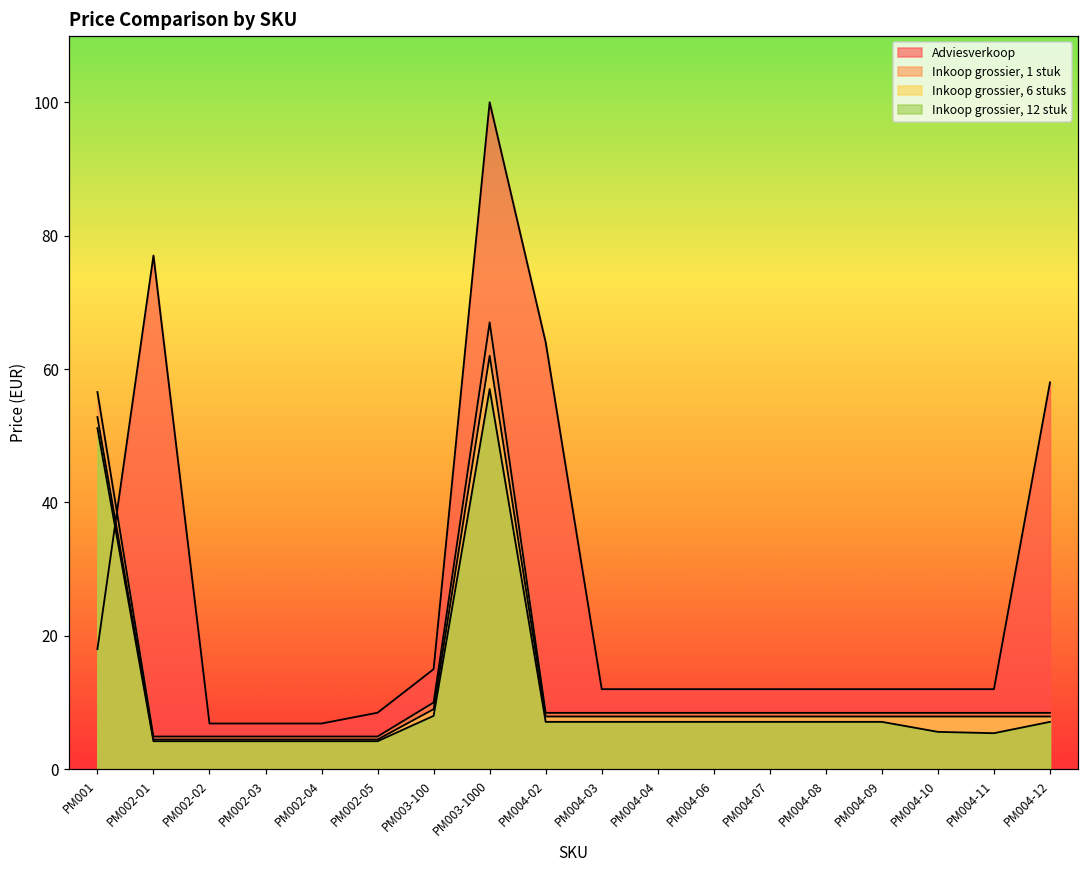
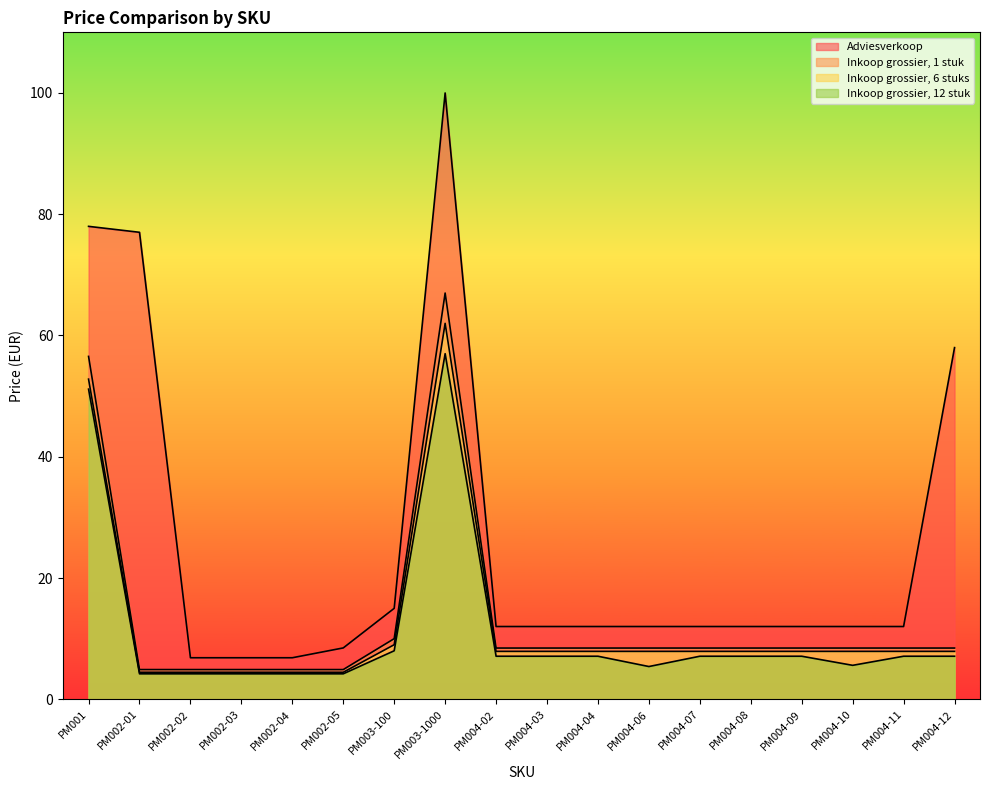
  {
    "Adviesverkoop": {
-     "PM001": 18,
+     "PM001": 78,
      "PM002-01": 77,
      "PM002-02": 7,
      "PM002-03": 7,
      "PM002-04": 7,
      "PM002-05": 8,
      "PM003-100": 15,
      "PM003-1000": 100,
-     "PM004-02": 64,
+     "PM004-02": 12,
      "PM004-03": 12,
      "PM004-04": 12,
      "PM004-06": 12,
      "PM004-07": 12,
      "PM004-08": 12,
      "PM004-09": 12,
      "PM004-10": 12,
      "PM004-11": 12,
      "PM004-12": 58
    },
    "Inkoop grossier, 12 stuk": {
      "PM001": 51,
      "PM003-100": 8,
      "PM003-1000": 57,
      "PM004-02": 7,
      "PM004-03": 7,
      "PM004-04": 7,
-     "PM004-06": 7,
+     "PM004-06": 5,
      "PM004-07": 7,
      "PM004-08": 7,
      "PM004-09": 7,
      "PM004-10": 6,
-     "PM004-11": 5,
+     "PM004-11": 7,
      "PM004-12": 7
    }
  }
